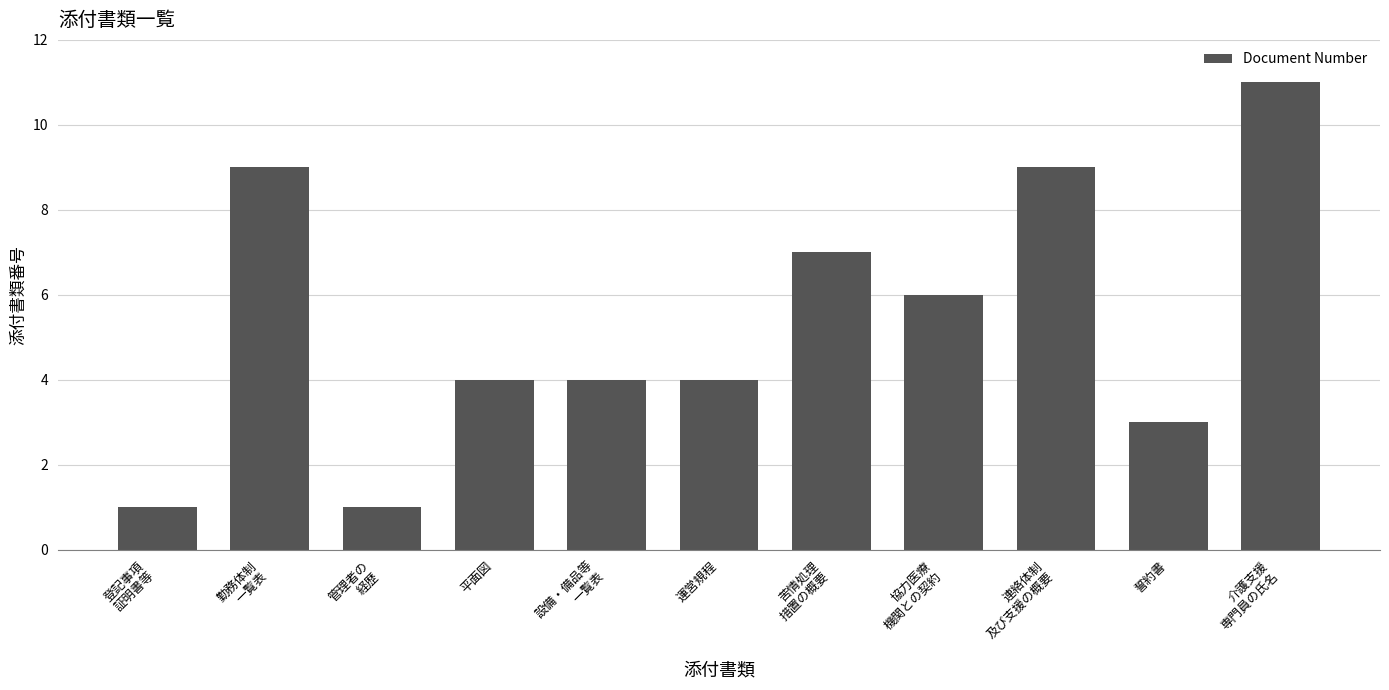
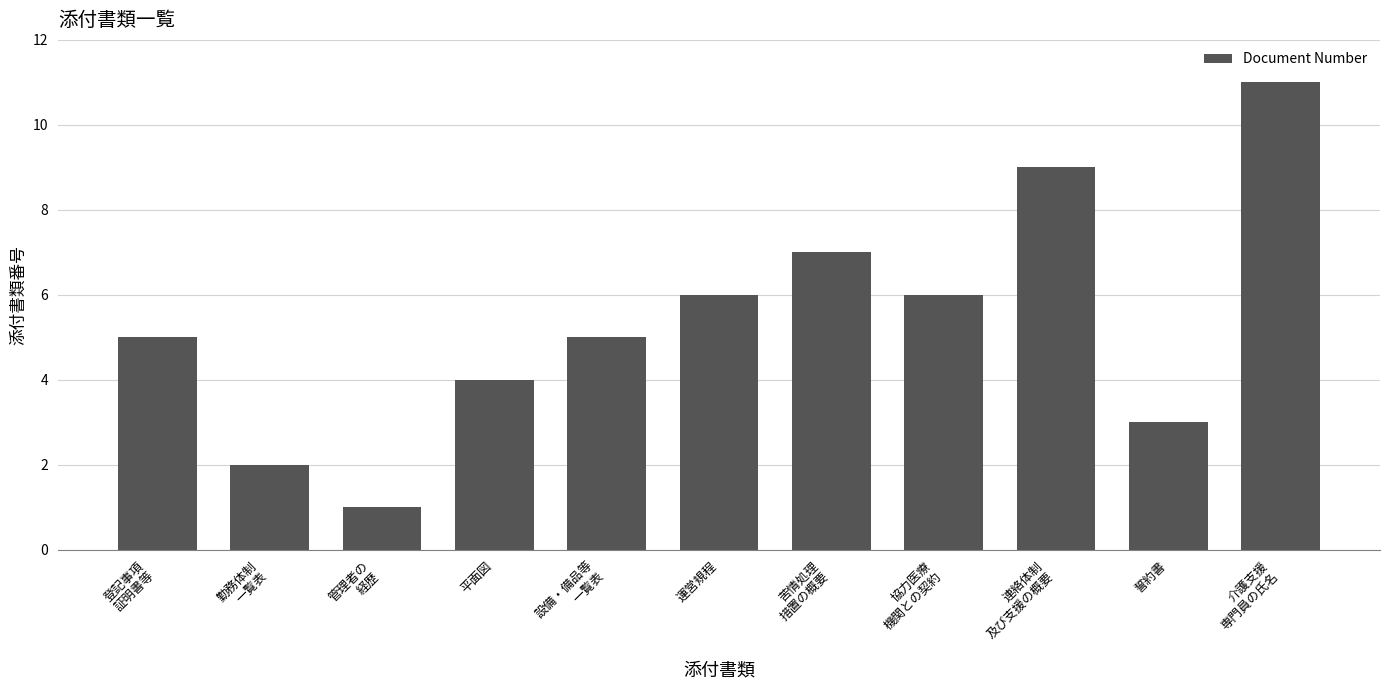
  {
-   "登記事項 証明書等": 1,
-   "勤務体制 一覧表": 9,
+   "登記事項 証明書等": 5,
+   "勤務体制 一覧表": 2,
    "管理者の 経歴": 1,
    "平面図": 4,
-   "設備・備品等 一覧表": 4,
-   "運営規程": 4,
+   "設備・備品等 一覧表": 5,
+   "運営規程": 6,
    "苦情処理 措置の概要": 7,
    "協力医療 機関との契約": 6,
    "連絡体制 及び支援の概要": 9,
    "誓約書": 3,
    "介護支援 専門員の氏名": 11
  }
